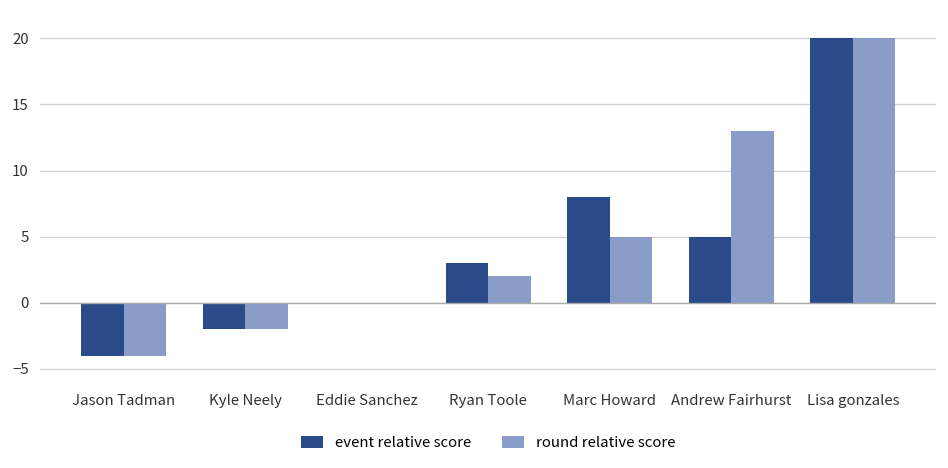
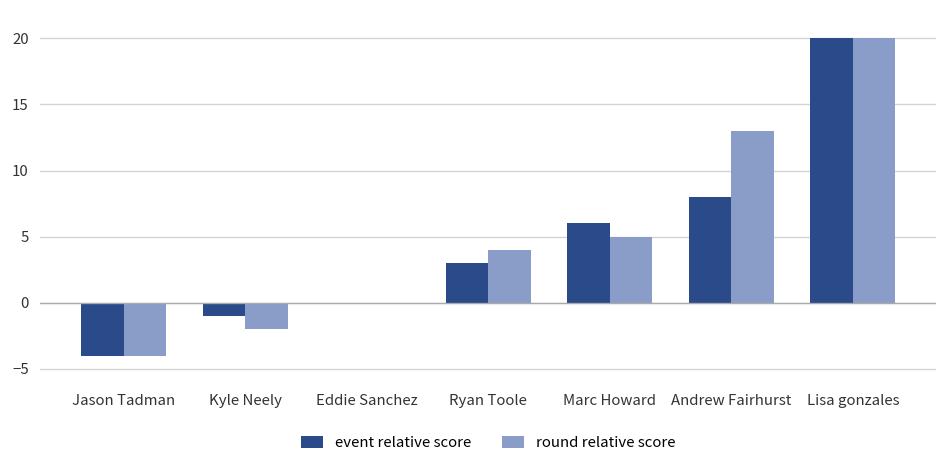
  {
    "event relative score": {
      "Jason Tadman": -4,
-     "Kyle Neely": -2,
+     "Kyle Neely": -1,
      "Eddie Sanchez": 0,
      "Ryan Toole": 3,
-     "Marc Howard": 8,
-     "Andrew Fairhurst": 5,
+     "Marc Howard": 6,
+     "Andrew Fairhurst": 8,
      "Lisa gonzales": 20
    },
    "round relative score": {
      "Jason Tadman": -4,
      "Kyle Neely": -2,
      "Eddie Sanchez": 0,
-     "Ryan Toole": 2,
+     "Ryan Toole": 4,
      "Marc Howard": 5,
      "Andrew Fairhurst": 13,
      "Lisa gonzales": 20
    }
  }
